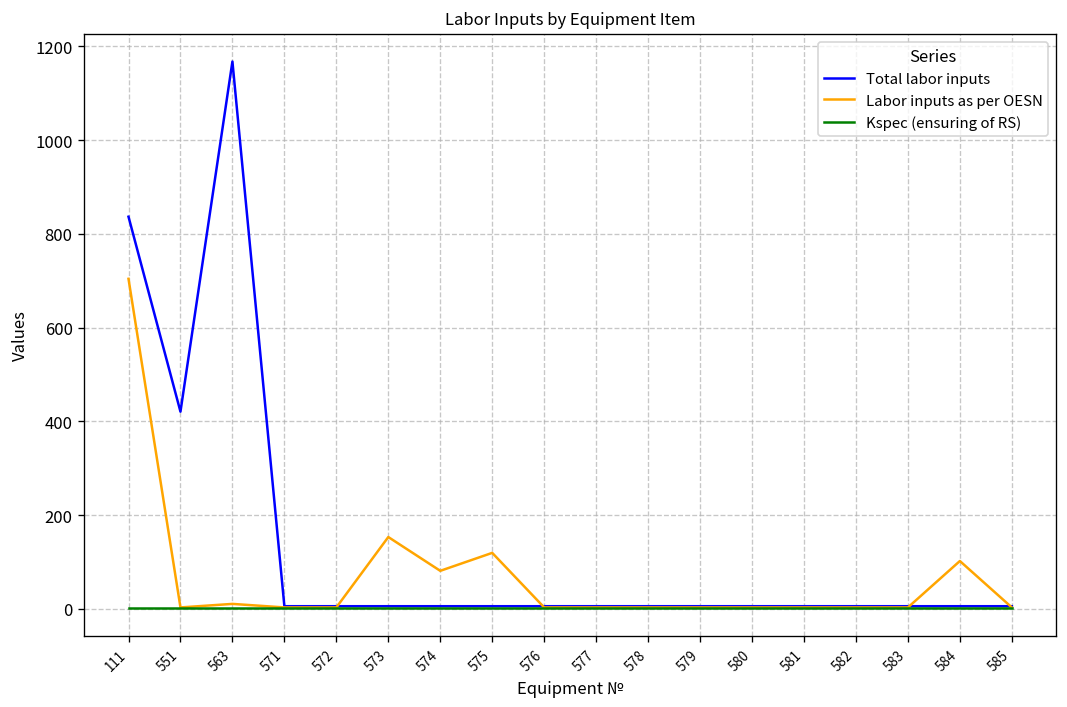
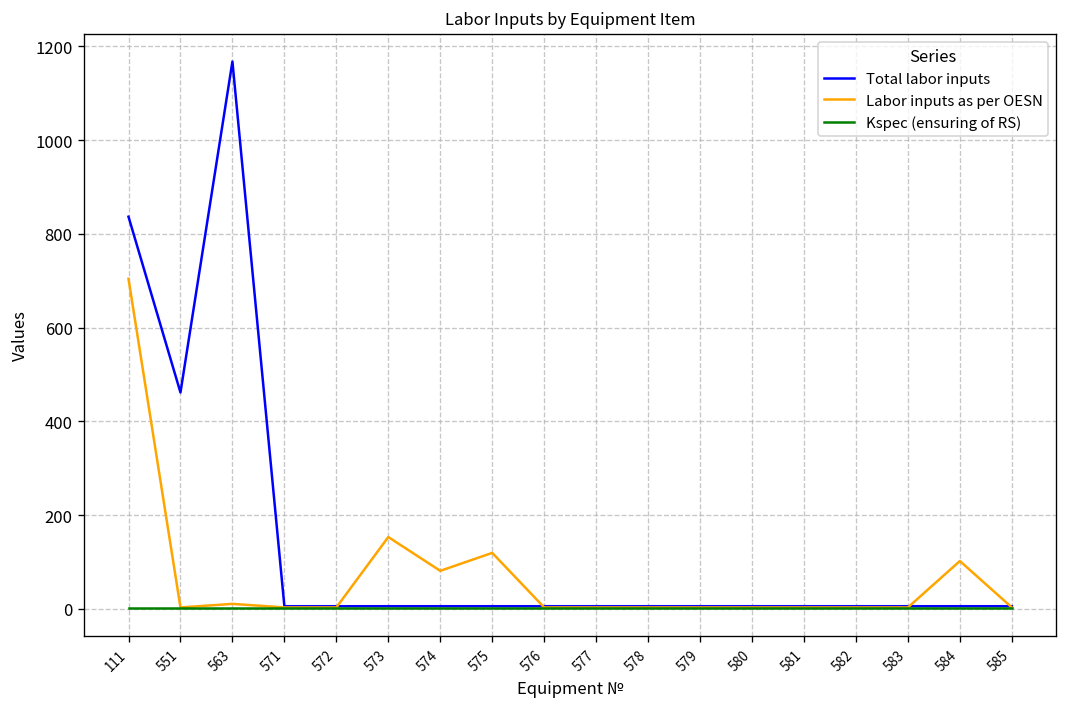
  {
    "Total labor inputs": {
      "111": 840,
-     "551": 420,
+     "551": 460,
      "563": 1170
    },
    "Labor inputs as per OESN": {
      "111": 700,
      "563": 10,
      "573": 150,
      "574": 80,
      "575": 120,
      "584": 100
    },
    "Kspec (ensuring of RS)": {
      "111": 0,
      "563": 0
    }
  }
